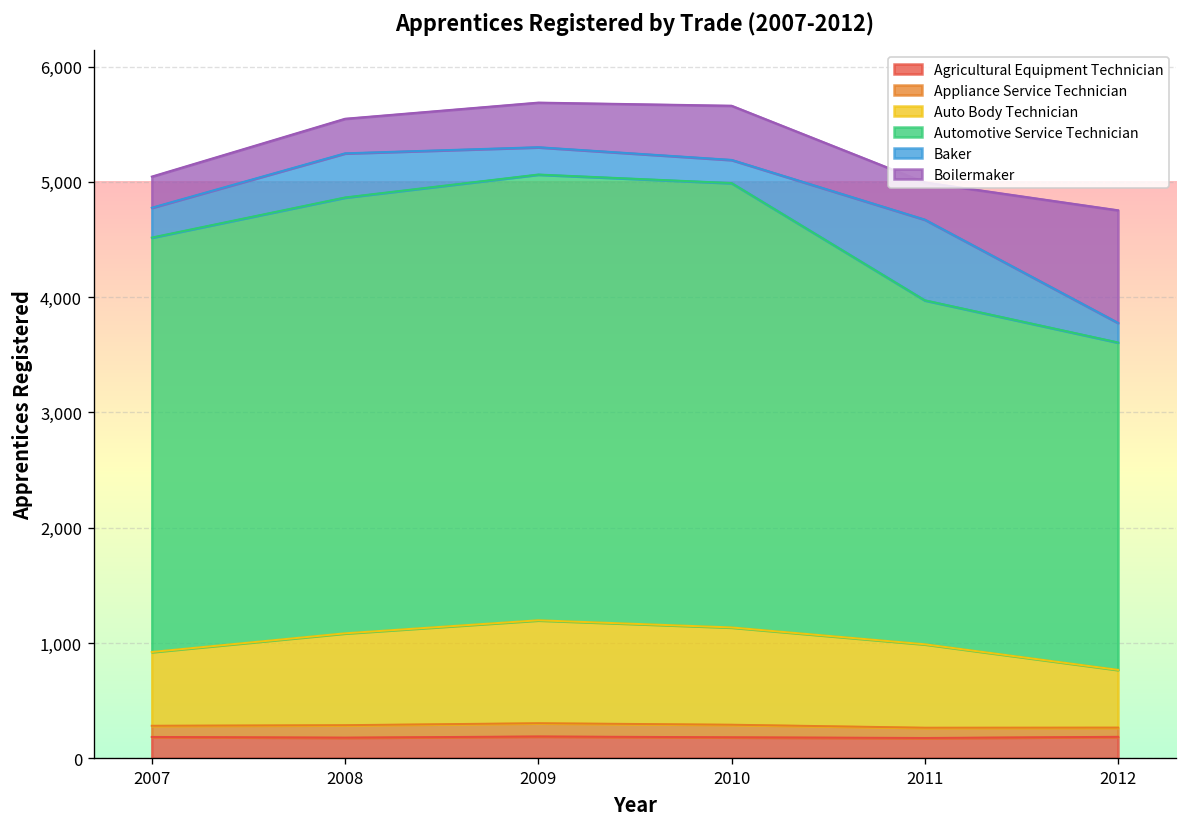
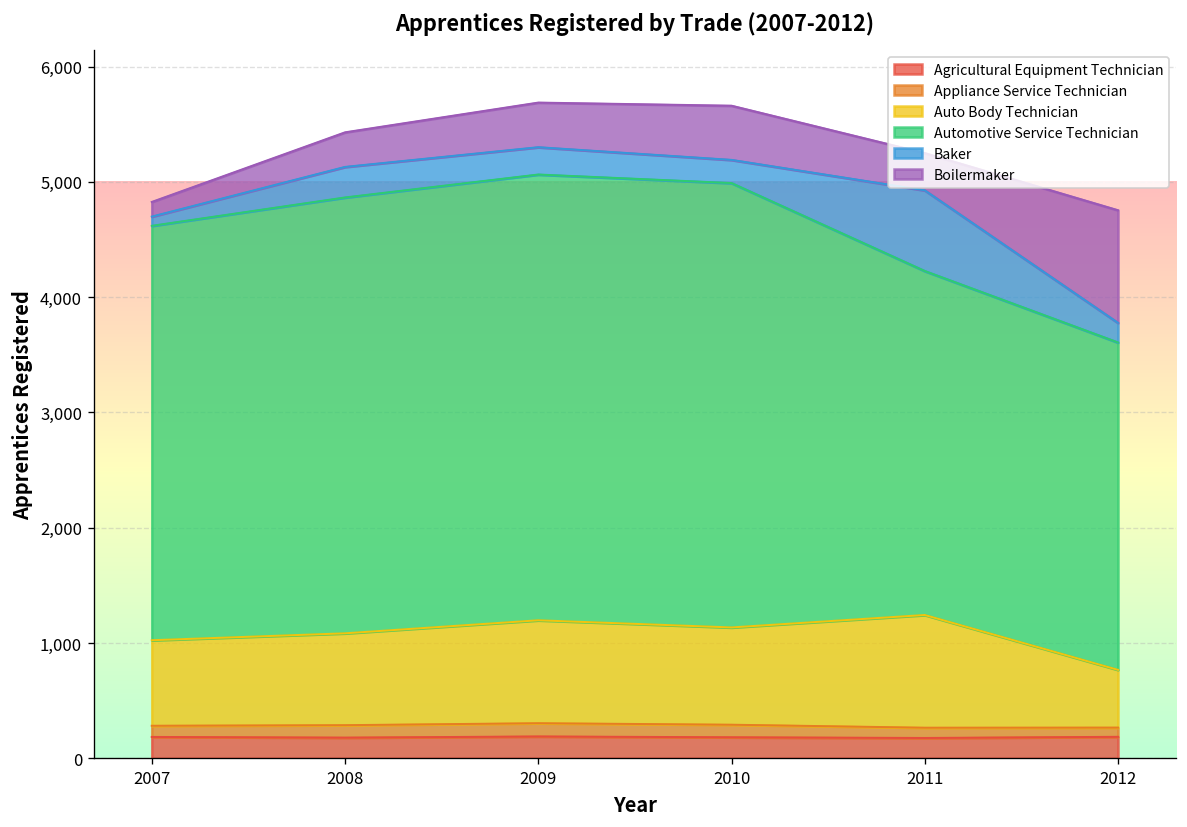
  {
    "Auto Body Technician": {
-     "2007": "600",
+     "2007": "700",
      "2008": "800",
      "2009": "900",
      "2010": "800",
-     "2011": "700",
+     "2011": "1,000",
      "2012": "500"
    },
    "Automotive Service Technician": {
      "2007": "3,600",
      "2008": "3,800",
      "2009": "3,900",
      "2010": "3,900",
      "2011": "3,000",
      "2012": "2,800"
    },
    "Baker": {
-     "2007": "300",
-     "2008": "400",
+     "2007": "100",
+     "2008": "300",
      "2009": "200",
      "2010": "200",
      "2012": "200"
    },
    "Boilermaker": {
-     "2007": "300",
+     "2007": "100",
      "2008": "300",
      "2009": "400",
      "2010": "500",
      "2012": "1,000"
    }
  }
